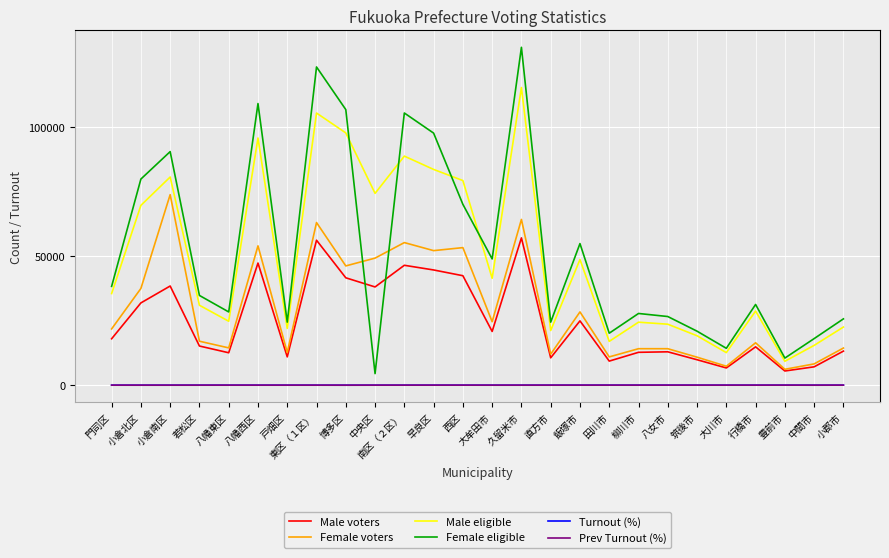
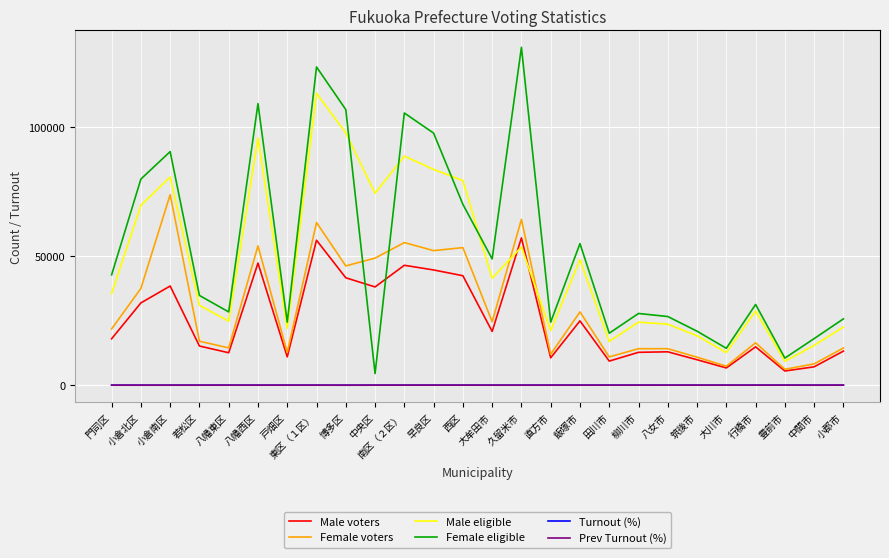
  {
    "Male voters": {
      "門司区": 18000,
      "小倉北区": 32000,
      "小倉南区": 38000,
      "若松区": 15000,
      "八幡東区": 13000,
      "八幡西区": 47000,
      "戸畑区": 11000,
      "東区（１区）": 56000,
      "博多区": 42000,
      "中央区": 38000,
      "南区（２区）": 46000,
      "早良区": 45000,
      "西区": 42000,
      "大牟田市": 21000,
      "久留米市": 57000,
      "直方市": 11000,
      "飯塚市": 25000,
      "田川市": 9000,
      "柳川市": 13000,
      "八女市": 13000,
      "行橋市": 15000,
      "中間市": 7000,
      "小郡市": 13000
    },
    "Female voters": {
      "門司区": 22000,
      "小倉北区": 37000,
      "小倉南区": 74000,
      "若松区": 17000,
      "八幡東区": 14000,
      "八幡西区": 54000,
      "戸畑区": 13000,
      "東区（１区）": 63000,
      "博多区": 46000,
      "中央区": 49000,
      "南区（２区）": 55000,
      "早良区": 52000,
      "西区": 53000,
      "大牟田市": 25000,
      "久留米市": 64000,
      "直方市": 12000,
      "飯塚市": 28000,
      "田川市": 11000,
      "柳川市": 14000,
      "八女市": 14000,
      "行橋市": 16000,
      "中間市": 8000,
      "小郡市": 14000
    },
    "Male eligible": {
      "門司区": 36000,
      "小倉北区": 70000,
      "小倉南区": 81000,
      "若松区": 31000,
      "八幡東区": 25000,
      "八幡西区": 96000,
      "戸畑区": 22000,
-     "東区（１区）": 105000,
+     "東区（１区）": 113000,
      "博多区": 98000,
      "中央区": 74000,
      "南区（２区）": 89000,
      "早良区": 84000,
      "西区": 79000,
      "大牟田市": 41000,
-     "久留米市": 115000,
+     "久留米市": 54000,
      "直方市": 21000,
      "飯塚市": 49000,
      "田川市": 17000,
      "柳川市": 24000,
      "八女市": 24000,
      "筑後市": 19000,
      "大川市": 13000,
      "行橋市": 29000,
      "豊前市": 9000,
      "中間市": 15000,
      "小郡市": 23000
    },
    "Female eligible": {
-     "門司区": 38000,
+     "門司区": 43000,
      "小倉北区": 80000,
      "小倉南区": 90000,
      "若松区": 35000,
      "八幡東区": 28000,
      "八幡西区": 109000,
      "戸畑区": 24000,
      "東区（１区）": 123000,
      "博多区": 107000,
      "中央区": 5000,
      "南区（２区）": 105000,
      "早良区": 98000,
      "西区": 70000,
      "大牟田市": 49000,
      "久留米市": 131000,
      "直方市": 24000,
      "飯塚市": 55000,
      "田川市": 20000,
      "柳川市": 28000,
      "八女市": 27000,
      "筑後市": 21000,
      "大川市": 14000,
      "行橋市": 31000,
      "豊前市": 11000,
      "中間市": 18000,
      "小郡市": 26000
    },
    "Prev Turnout (%)": {
      "門司区": 0,
      "小倉北区": 0,
      "小倉南区": 0,
      "若松区": 0,
      "八幡東区": 0,
      "八幡西区": 0,
      "戸畑区": 0,
      "東区（１区）": 0,
      "博多区": 0,
      "中央区": 0,
      "南区（２区）": 0,
      "早良区": 0,
      "西区": 0,
      "大牟田市": 0,
      "久留米市": 0,
      "直方市": 0,
      "飯塚市": 0,
      "田川市": 0,
      "柳川市": 0,
      "八女市": 0,
      "筑後市": 0,
      "大川市": 0,
      "行橋市": 0,
      "豊前市": 0,
      "中間市": 0,
      "小郡市": 0
    }
  }
